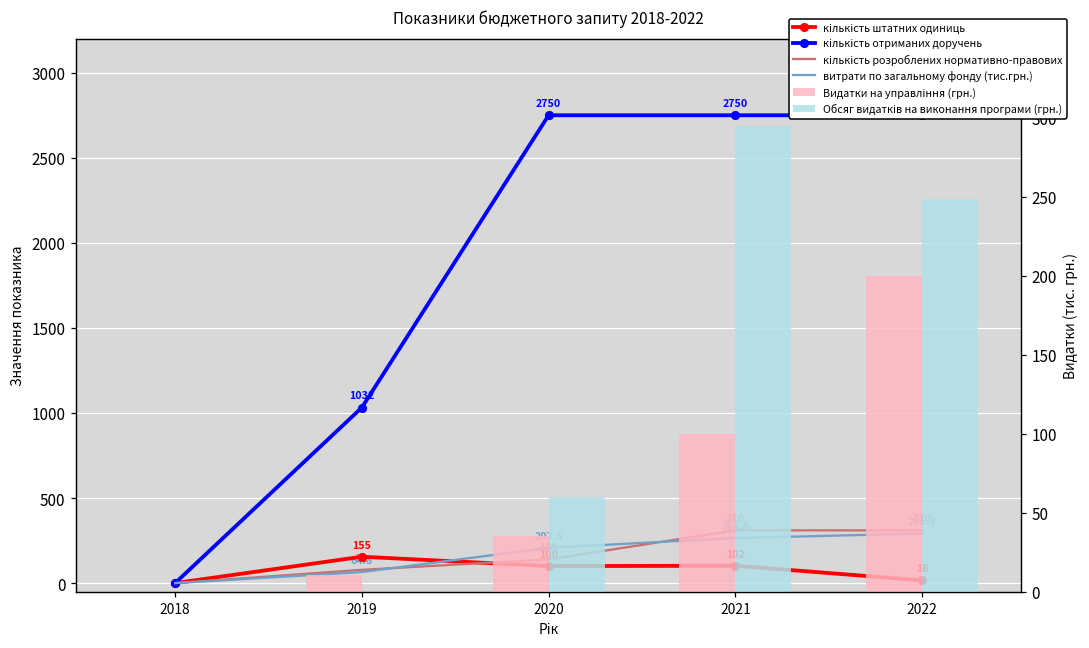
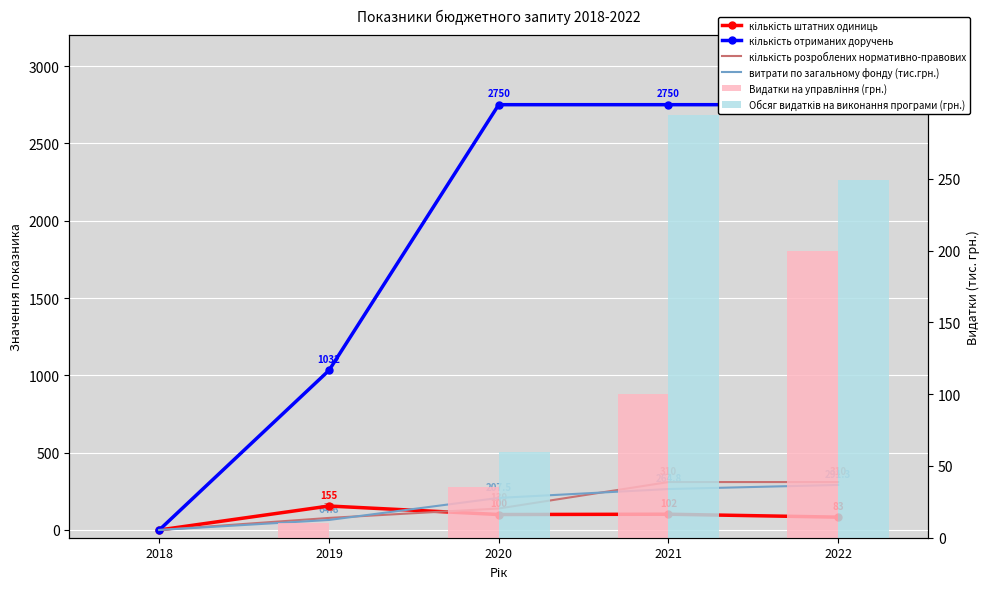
  {
    "кількість штатних одиниць": {
      "2019": 155,
      "2021": 102,
-     "2022": 16
+     "2022": 83
    },
    "кількість отриманих доручень": {
      "2019": 1032,
      "2020": 2750,
      "2021": 2750
    },
    "витрати по загальному фонду (тис.грн.)": {
      "2020": 207.5
    }
  }
